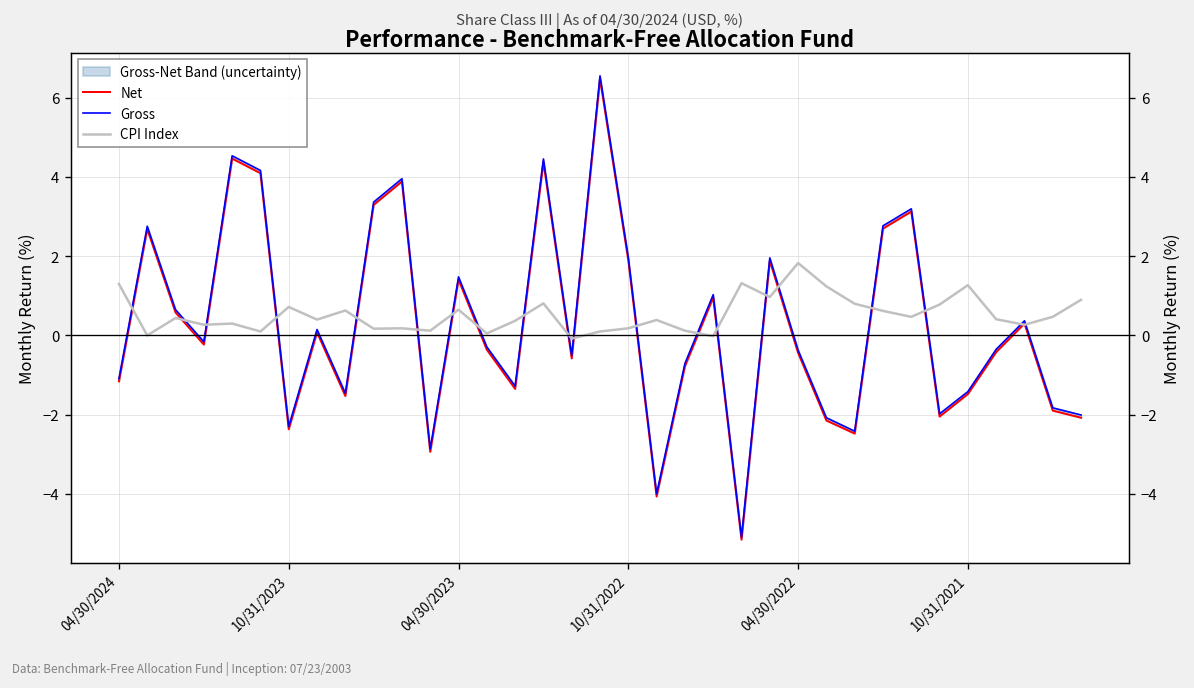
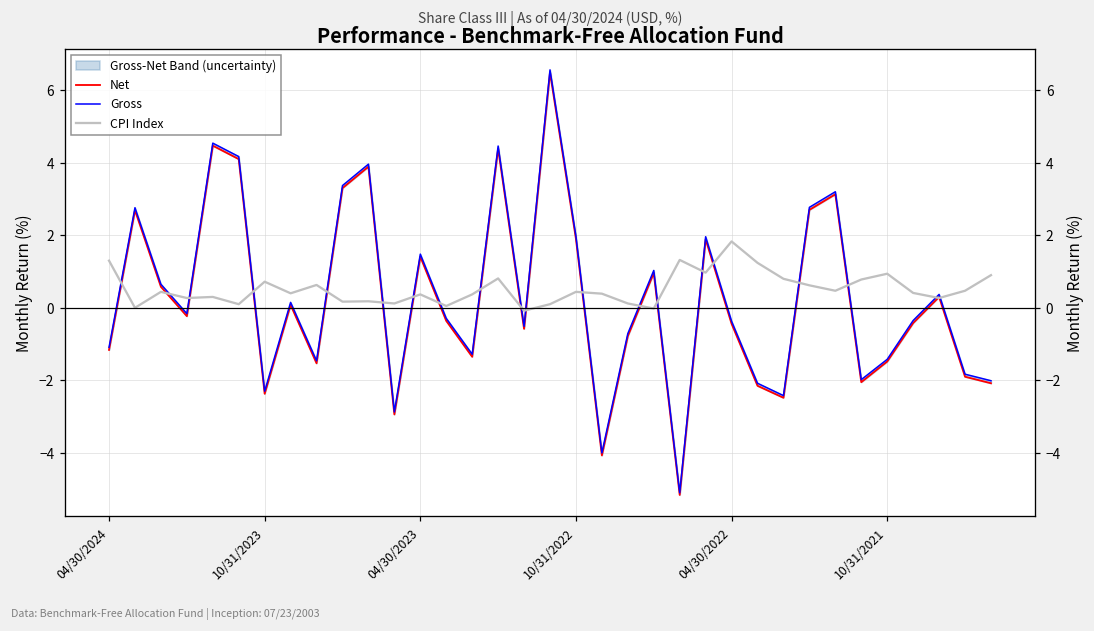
  {
    "CPI Index": {
      "04/30/2024": 1.3,
      "10/31/2023": 0.7,
-     "04/30/2023": 0.7,
-     "10/31/2022": 0.2,
+     "04/30/2023": 0.4,
+     "10/31/2022": 0.4,
      "04/30/2022": 1.8,
-     "10/31/2021": 1.3
+     "10/31/2021": 0.9
    }
  }
